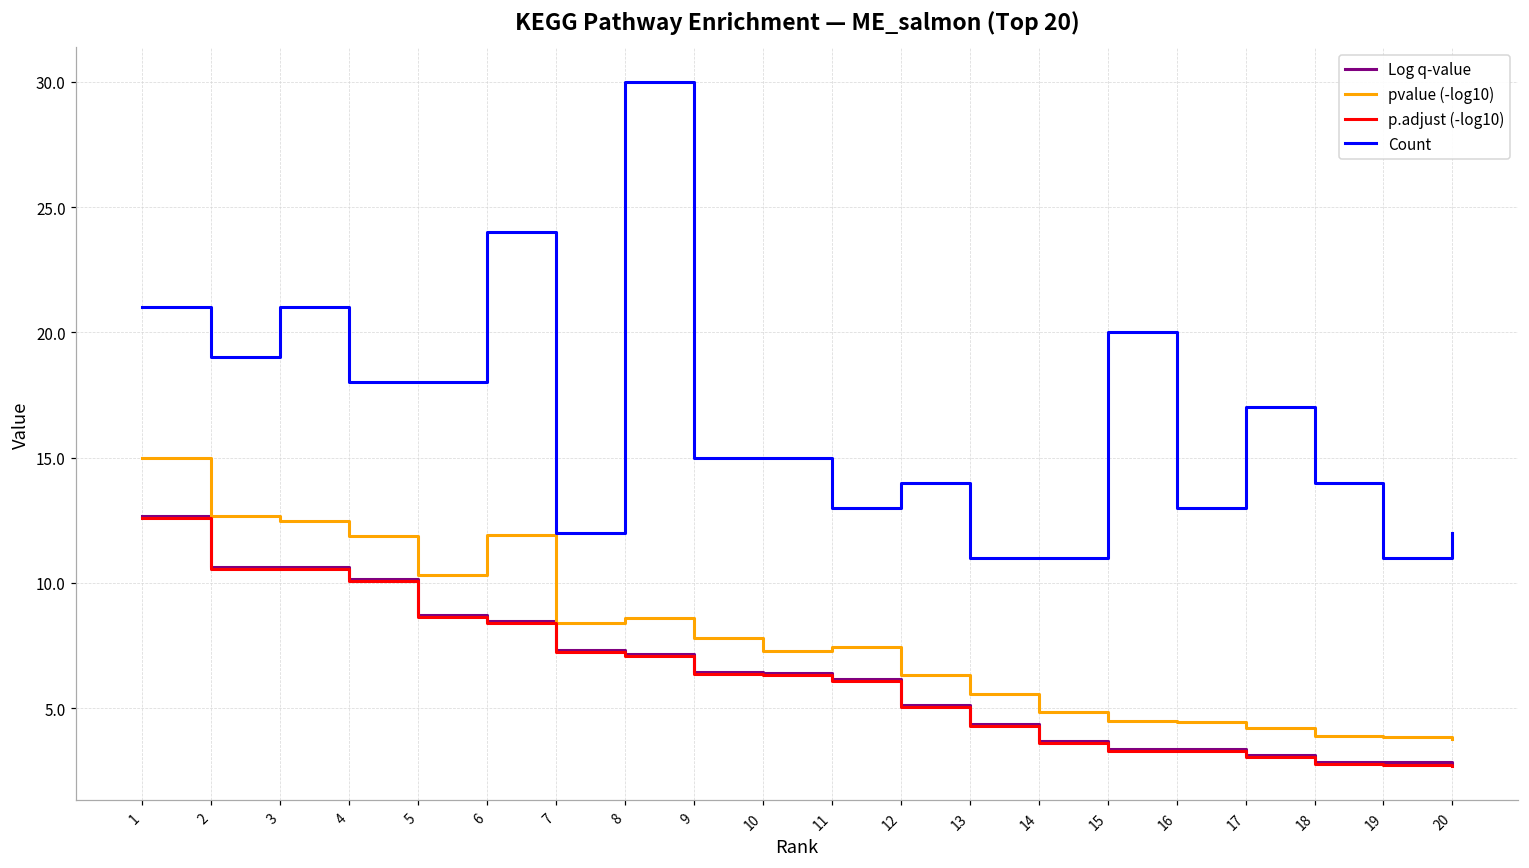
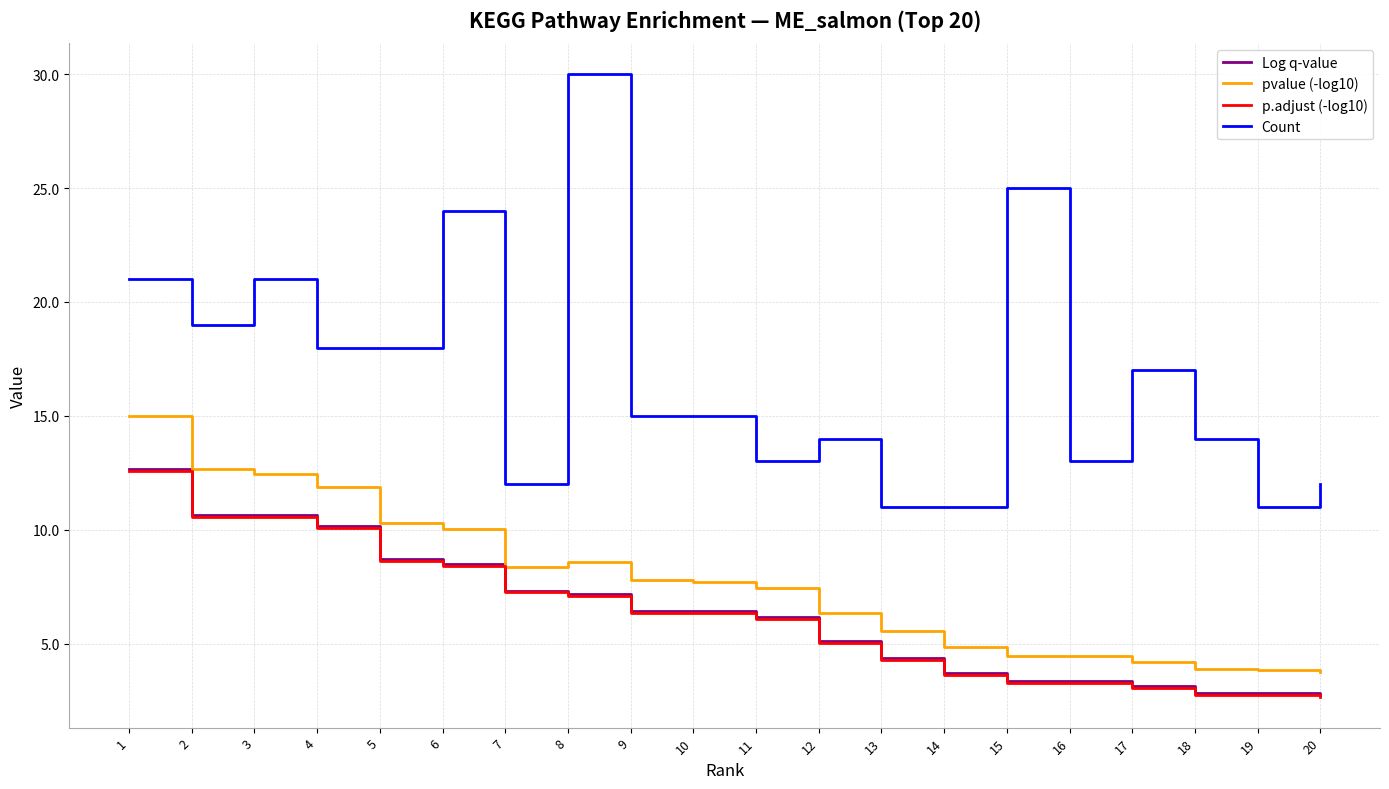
  {
    "pvalue (-log10)": {
      "1": 15.0,
      "2": 12.7,
      "3": 12.5,
      "4": 11.9,
      "5": 10.3,
-     "6": 11.9,
+     "6": 10.0,
      "7": 8.4,
      "8": 8.6,
      "9": 7.8,
-     "10": 7.3,
+     "10": 7.7,
      "11": 7.4,
      "12": 6.3,
      "13": 5.6,
      "14": 4.9,
      "15": 4.5,
      "16": 4.5,
      "17": 4.2,
      "18": 3.9,
      "19": 3.9,
      "20": 3.8
    },
    "Count": {
      "1": 21,
      "2": 19,
      "3": 21,
      "4": 18,
      "5": 18,
      "6": 24,
      "7": 12,
      "8": 30,
      "9": 15,
      "10": 15,
      "11": 13,
      "12": 14,
      "13": 11,
      "14": 11,
-     "15": 20,
+     "15": 25,
      "16": 13,
      "17": 17,
      "18": 14,
      "19": 11,
      "20": 12
    }
  }
